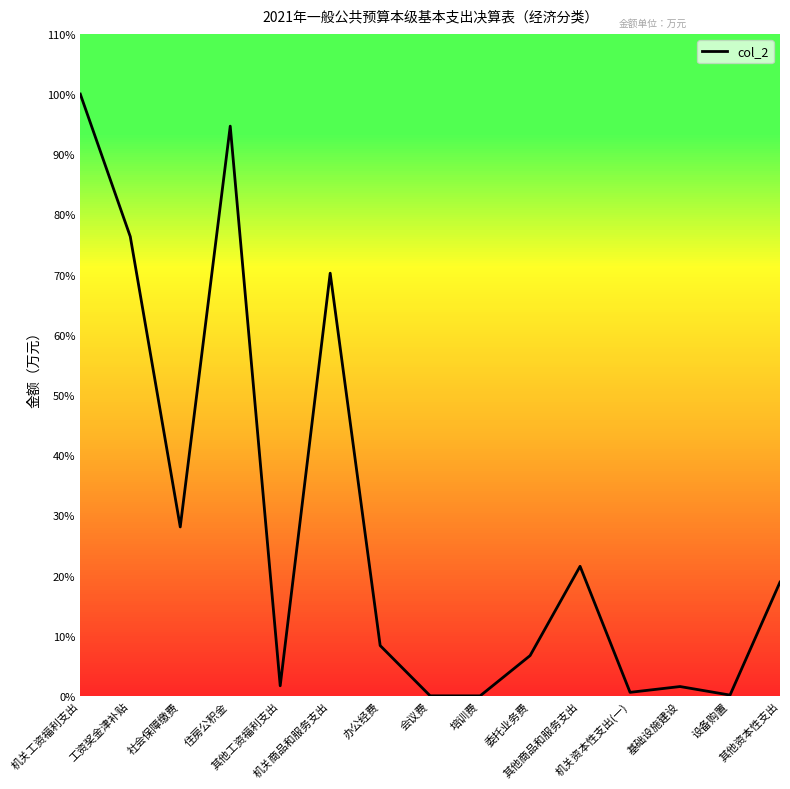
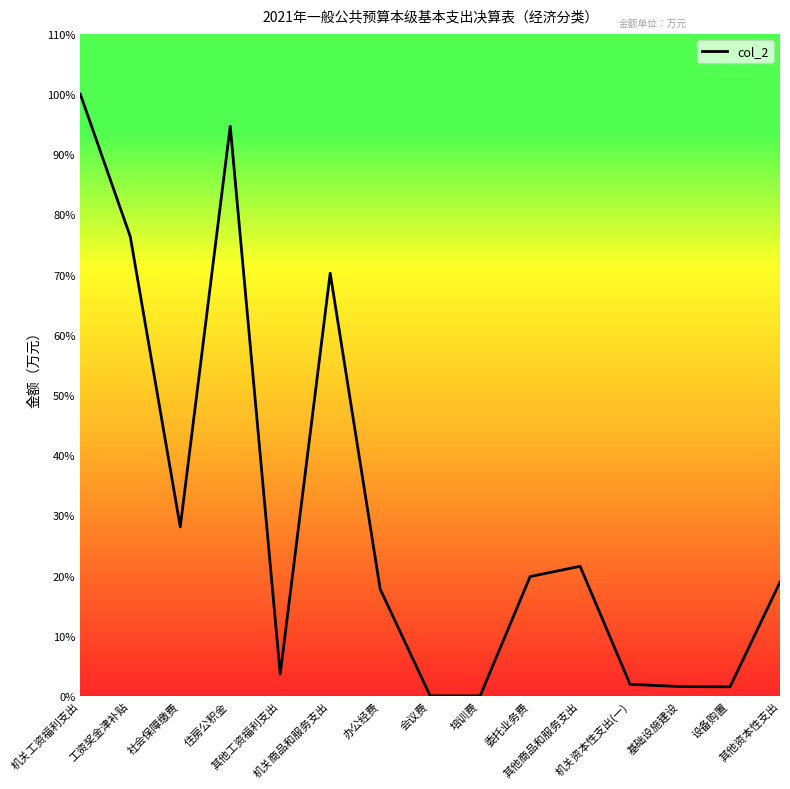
  {
    "机关工资福利支出": "100%",
    "工资奖金津补贴": "76%",
    "社会保障缴费": "28%",
    "住房公积金": "95%",
-   "其他工资福利支出": "2%",
+   "其他工资福利支出": "4%",
    "机关商品和服务支出": "70%",
-   "办公经费": "8%",
+   "办公经费": "18%",
    "会议费": "0%",
    "培训费": "0%",
-   "委托业务费": "7%",
+   "委托业务费": "20%",
    "其他商品和服务支出": "22%",
-   "机关资本性支出(一)": "1%",
+   "机关资本性支出(一)": "2%",
    "基础设施建设": "2%",
-   "设备购置": "0%",
+   "设备购置": "2%",
    "其他资本性支出": "19%"
  }
